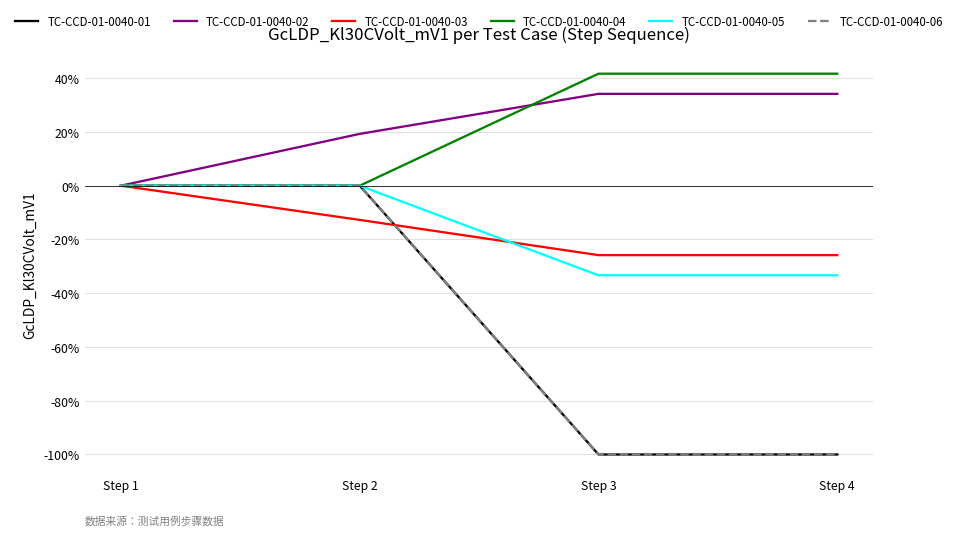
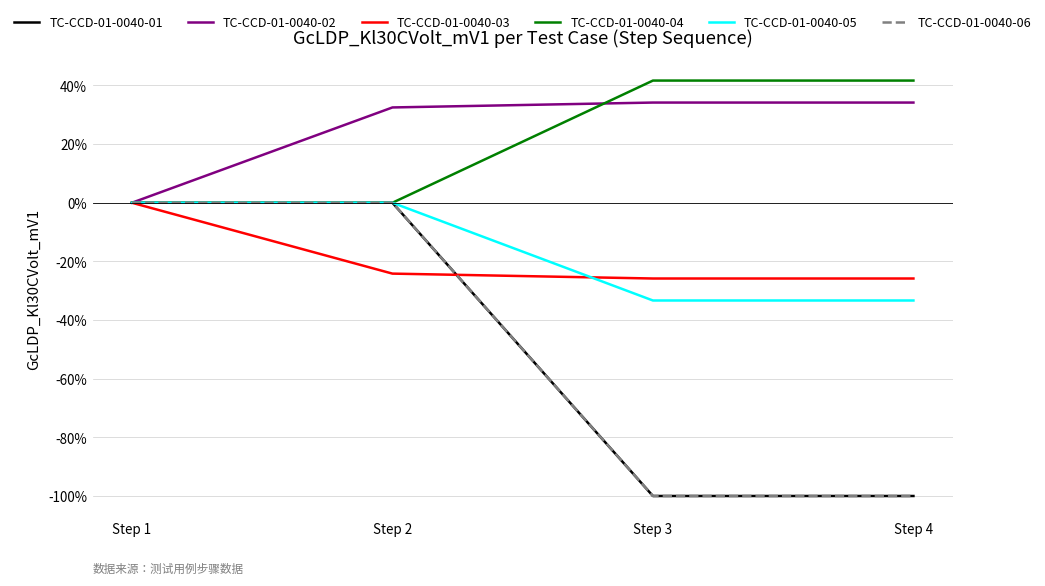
  {
    "TC-CCD-01-0040-06": {
      "Step 3": "-100%",
      "Step 4": "-100%"
    },
    "TC-CCD-01-0040-02": {
-     "Step 2": "19%",
+     "Step 2": "33%",
      "Step 3": "34%",
      "Step 4": "34%"
    },
    "TC-CCD-01-0040-03": {
-     "Step 2": "-13%",
+     "Step 2": "-24%",
      "Step 3": "-26%",
      "Step 4": "-26%"
    },
    "TC-CCD-01-0040-04": {
      "Step 3": "42%",
      "Step 4": "42%"
    },
    "TC-CCD-01-0040-05": {
      "Step 3": "-33%",
      "Step 4": "-33%"
    }
  }
